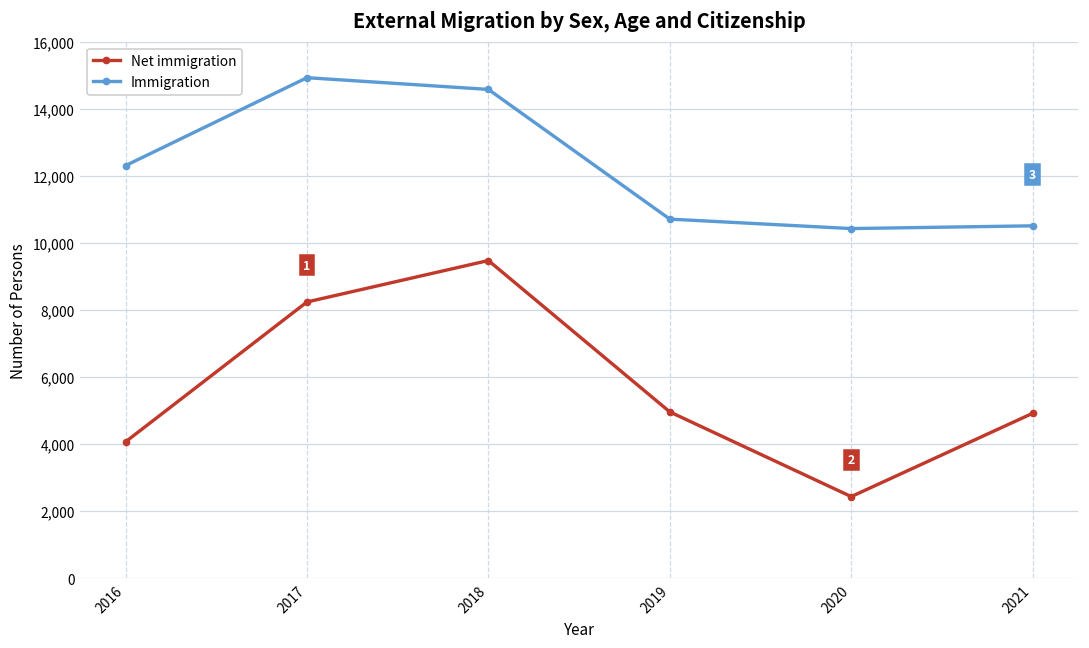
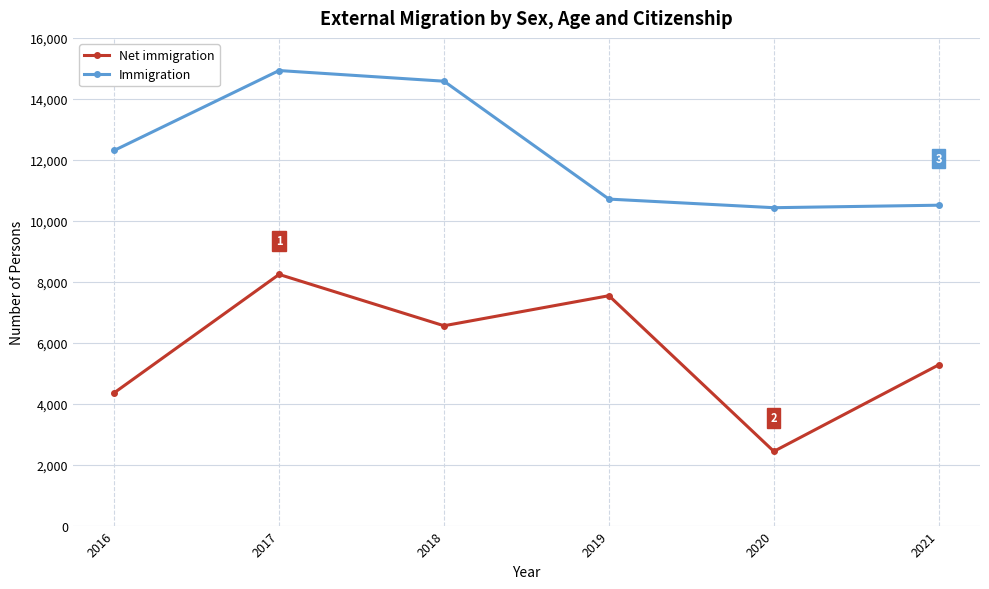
  {
    "Net immigration": {
-     "2016": "4,100",
+     "2016": "4,400",
      "2017": "8,200",
-     "2018": "9,500",
-     "2019": "5,000",
+     "2018": "6,600",
+     "2019": "7,500",
      "2020": "2,400",
-     "2021": "4,900"
+     "2021": "5,300"
    },
    "Immigration": {
      "2016": "12,300",
      "2017": "14,900",
      "2018": "14,600",
      "2019": "10,700",
      "2020": "10,400",
      "2021": "10,500"
    }
  }
